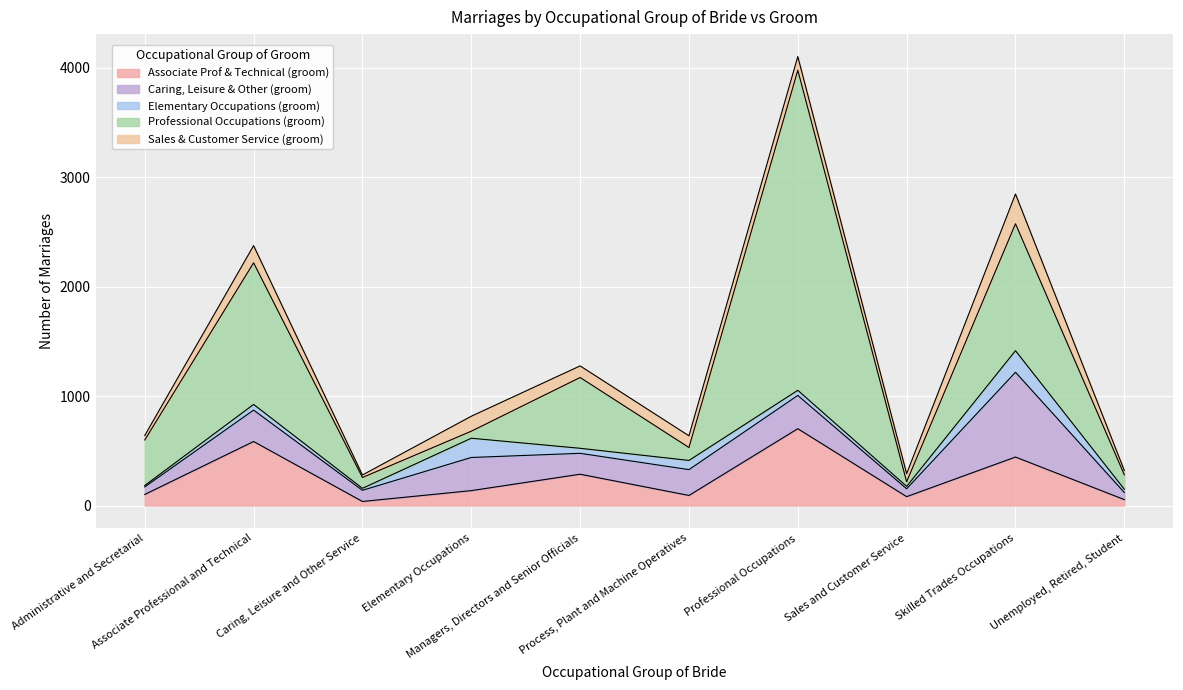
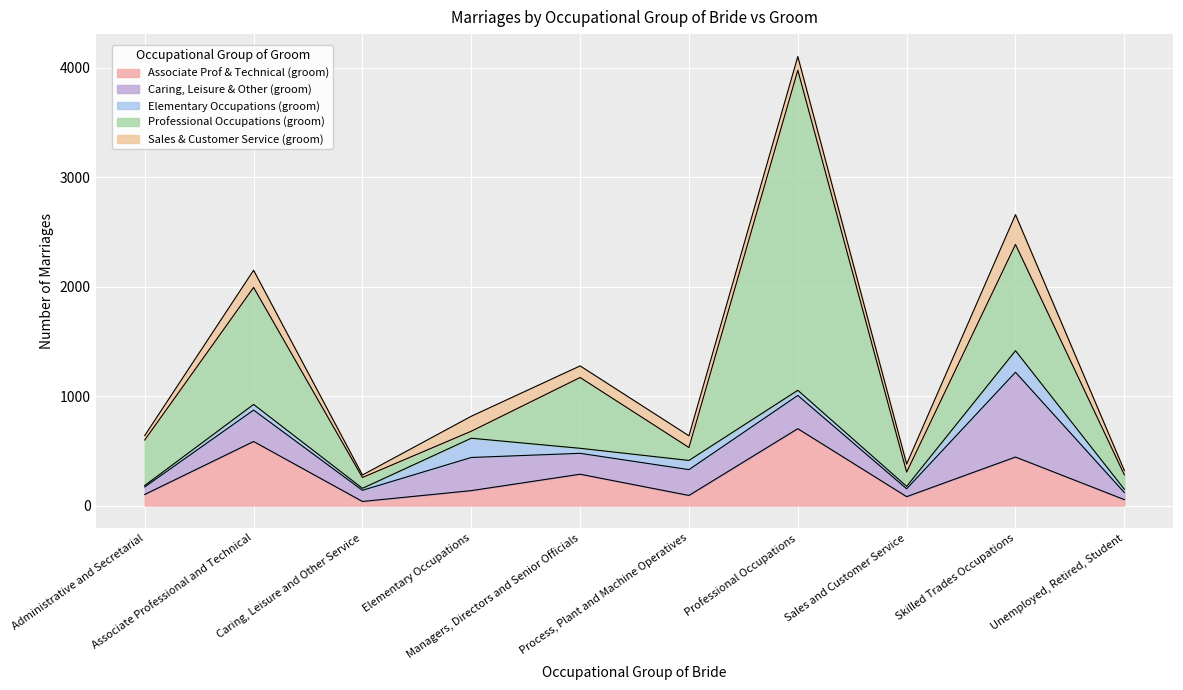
  {
    "Professional Occupations (groom)": {
      "Administrative and Secretarial": 420,
-     "Associate Professional and Technical": 1290,
+     "Associate Professional and Technical": 1070,
      "Elementary Occupations": 60,
      "Managers, Directors and Senior Officials": 650,
      "Process, Plant and Machine Operatives": 120,
      "Professional Occupations": 2930,
-     "Sales and Customer Service": 40,
-     "Skilled Trades Occupations": 1160,
+     "Sales and Customer Service": 130,
+     "Skilled Trades Occupations": 970,
      "Unemployed, Retired, Student": 130
    }
  }
